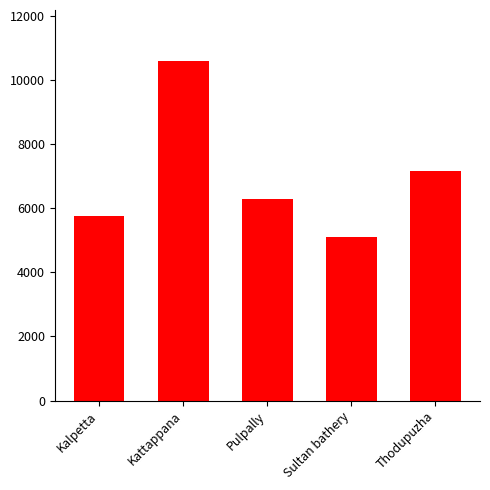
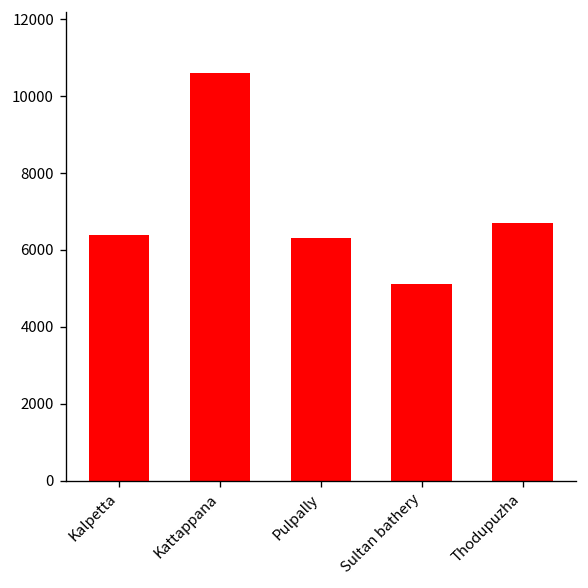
  {
-   "Kalpetta": 5800,
+   "Kalpetta": 6400,
    "Kattappana": 10600,
    "Pulpally": 6300,
    "Sultan bathery": 5100,
-   "Thodupuzha": 7200
+   "Thodupuzha": 6700
  }
